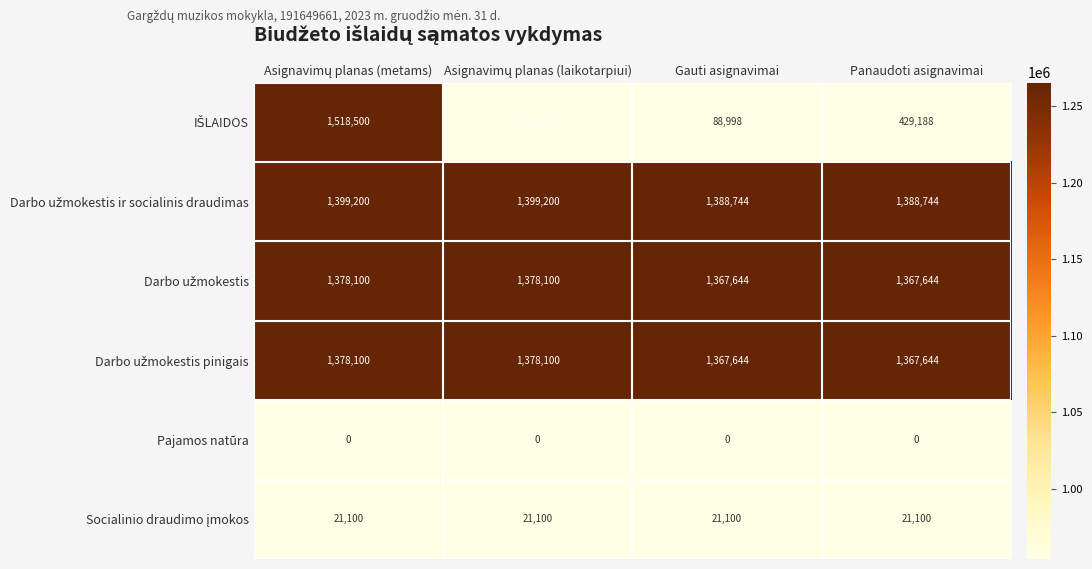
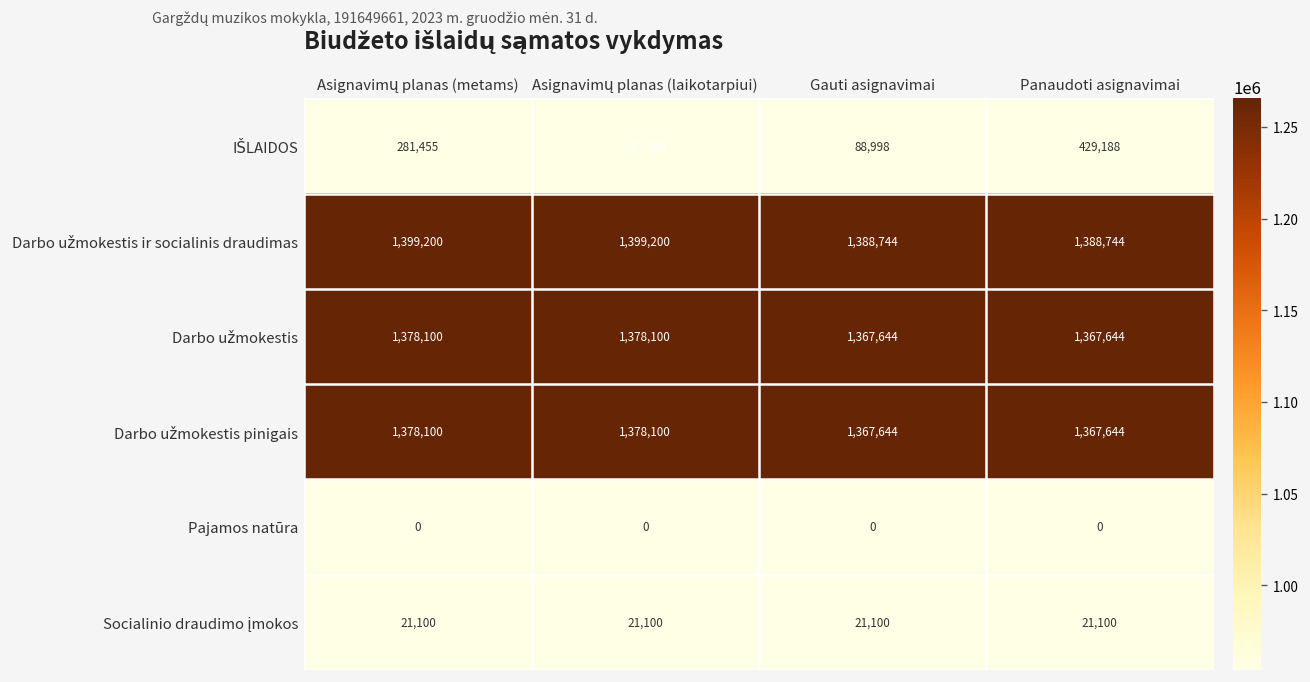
  {
    "IŠLAIDOS": {
-     "Asignavimų planas (metams)": "1,518,500",
+     "Asignavimų planas (metams)": "281,455",
      "Gauti asignavimai": "88,998",
      "Panaudoti asignavimai": "429,188"
    },
    "Darbo užmokestis ir socialinis draudimas": {
      "Asignavimų planas (metams)": "1,399,200",
      "Asignavimų planas (laikotarpiui)": "1,399,200",
      "Gauti asignavimai": "1,388,744",
      "Panaudoti asignavimai": "1,388,744"
    },
    "Darbo užmokestis": {
      "Asignavimų planas (metams)": "1,378,100",
      "Asignavimų planas (laikotarpiui)": "1,378,100",
      "Gauti asignavimai": "1,367,644",
      "Panaudoti asignavimai": "1,367,644"
    },
    "Darbo užmokestis pinigais": {
      "Asignavimų planas (metams)": "1,378,100",
      "Asignavimų planas (laikotarpiui)": "1,378,100",
      "Gauti asignavimai": "1,367,644",
      "Panaudoti asignavimai": "1,367,644"
    },
    "Pajamos natūra": {
      "Asignavimų planas (metams)": "0",
      "Asignavimų planas (laikotarpiui)": "0",
      "Gauti asignavimai": "0",
      "Panaudoti asignavimai": "0"
    },
    "Socialinio draudimo įmokos": {
      "Asignavimų planas (metams)": "21,100",
      "Asignavimų planas (laikotarpiui)": "21,100",
      "Gauti asignavimai": "21,100",
      "Panaudoti asignavimai": "21,100"
    }
  }
